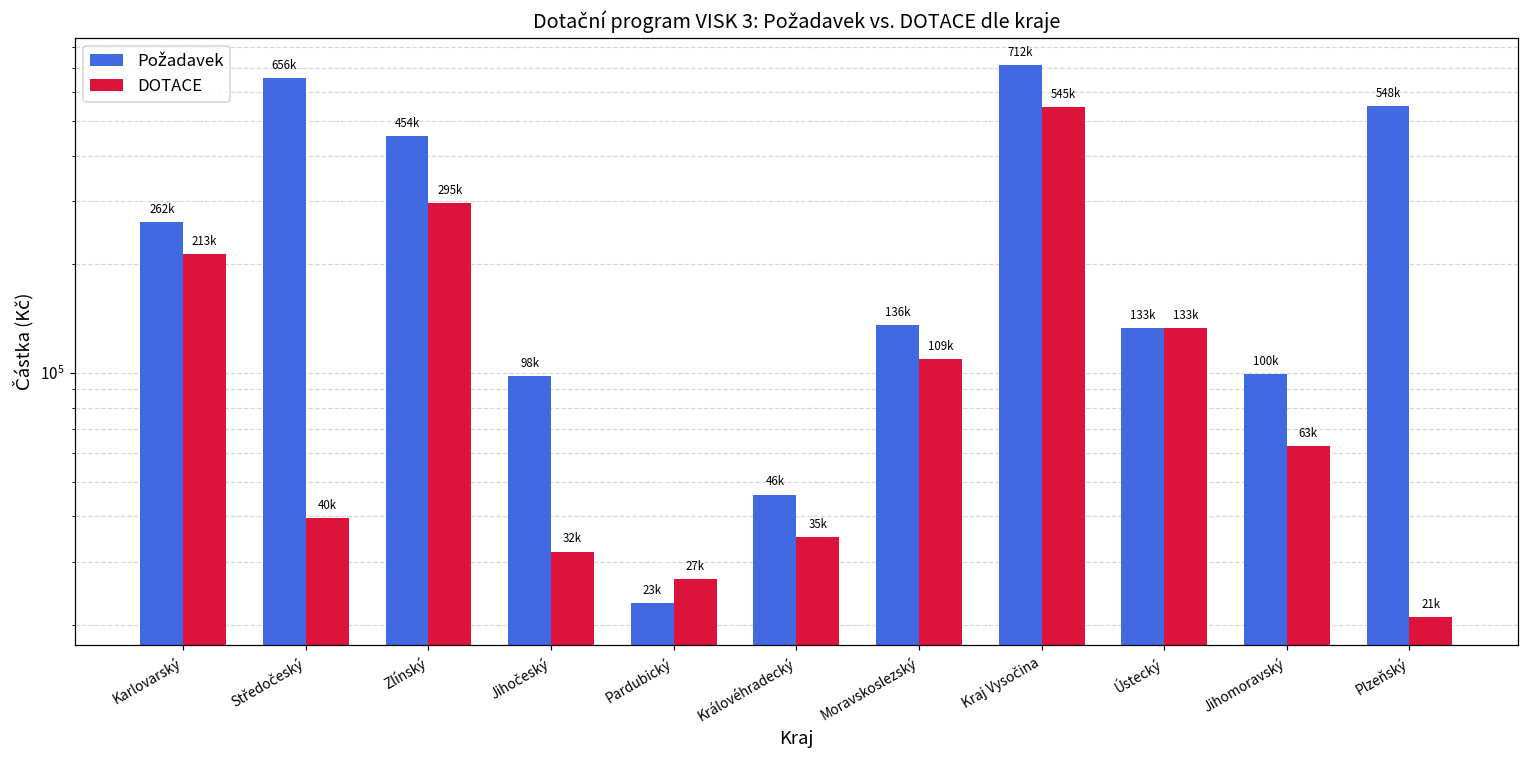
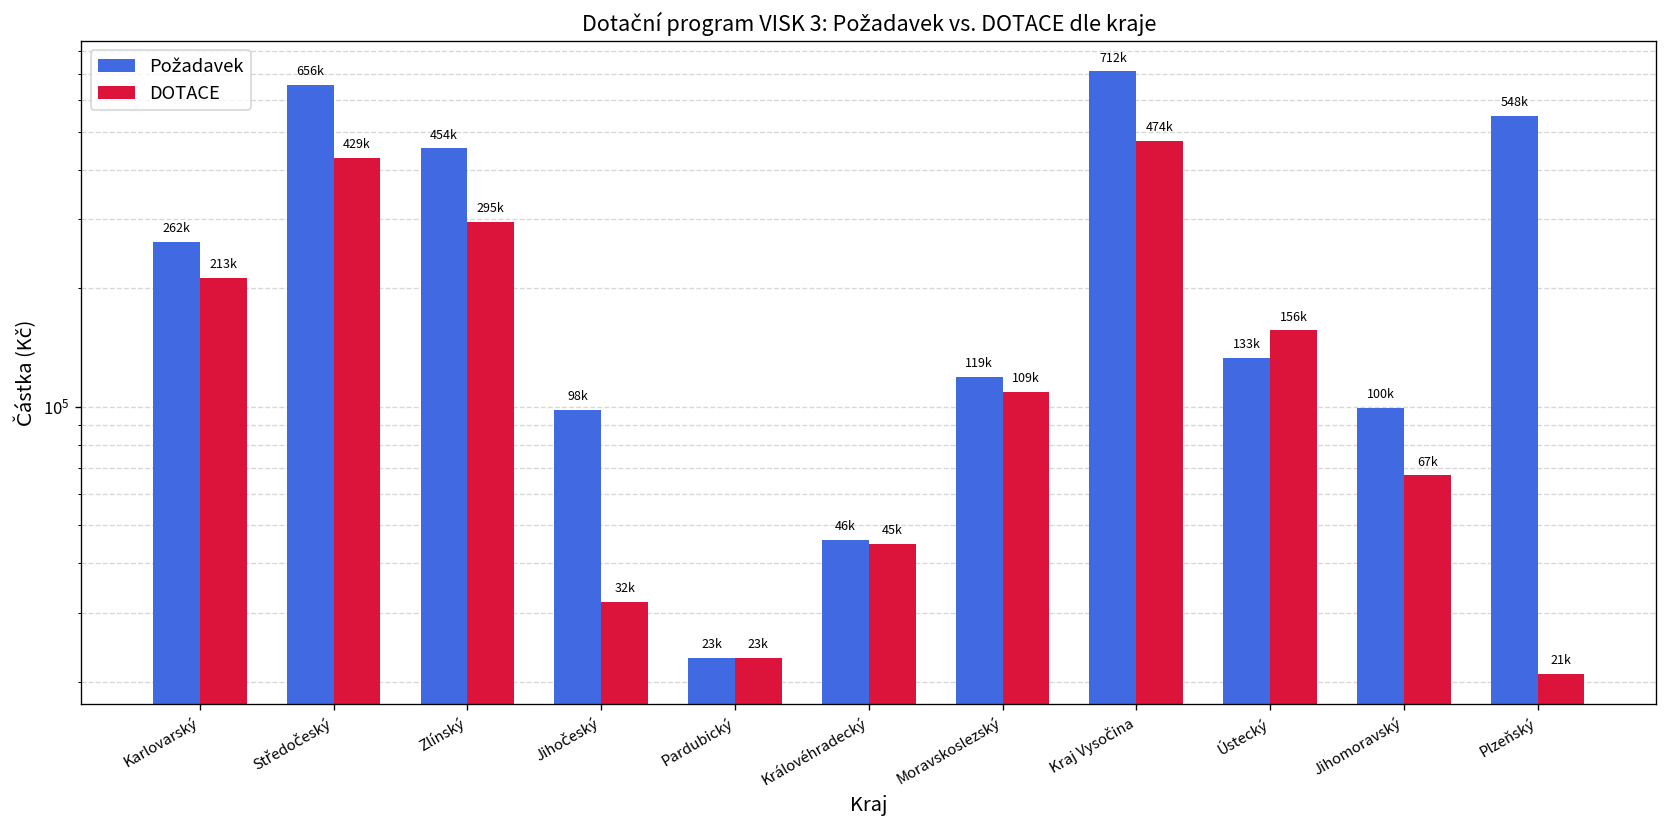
  {
    "Požadavek": {
      "Karlovarský": "262k",
      "Středočeský": "656k",
      "Zlínský": "454k",
      "Jihočeský": "98k",
      "Pardubický": "23k",
      "Královéhradecký": "46k",
-     "Moravskoslezský": "136k",
+     "Moravskoslezský": "119k",
      "Kraj Vysočina": "712k",
      "Ústecký": "133k",
      "Jihomoravský": "100k",
      "Plzeňský": "548k"
    },
    "DOTACE": {
      "Karlovarský": "213k",
-     "Středočeský": "40k",
+     "Středočeský": "429k",
      "Zlínský": "295k",
      "Jihočeský": "32k",
-     "Pardubický": "27k",
-     "Královéhradecký": "35k",
+     "Pardubický": "23k",
+     "Královéhradecký": "45k",
      "Moravskoslezský": "109k",
-     "Kraj Vysočina": "545k",
-     "Ústecký": "133k",
-     "Jihomoravský": "63k",
+     "Kraj Vysočina": "474k",
+     "Ústecký": "156k",
+     "Jihomoravský": "67k",
      "Plzeňský": "21k"
    }
  }
